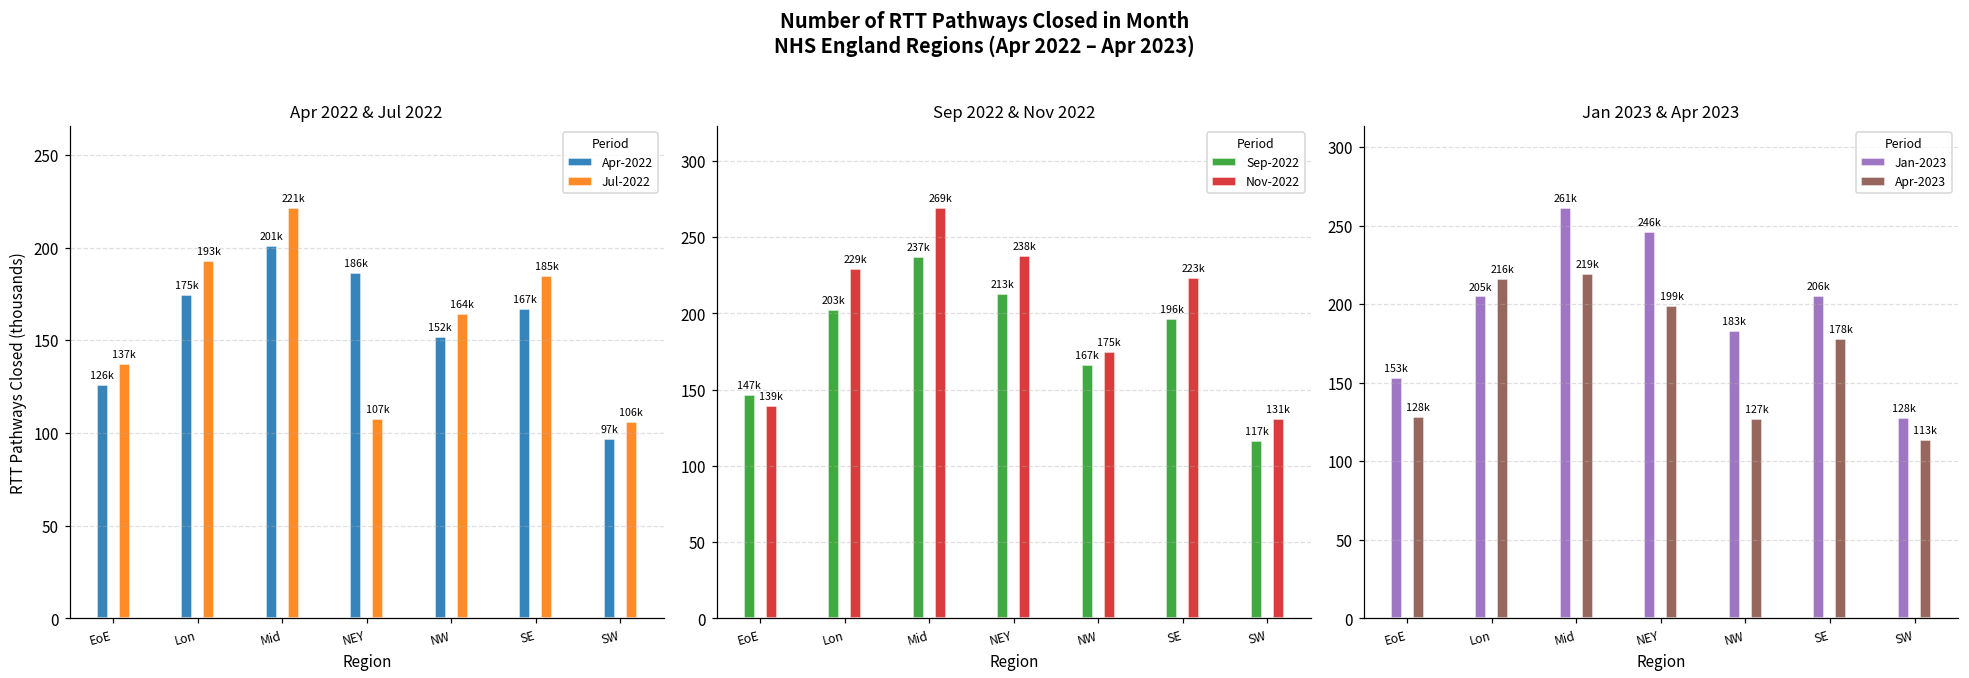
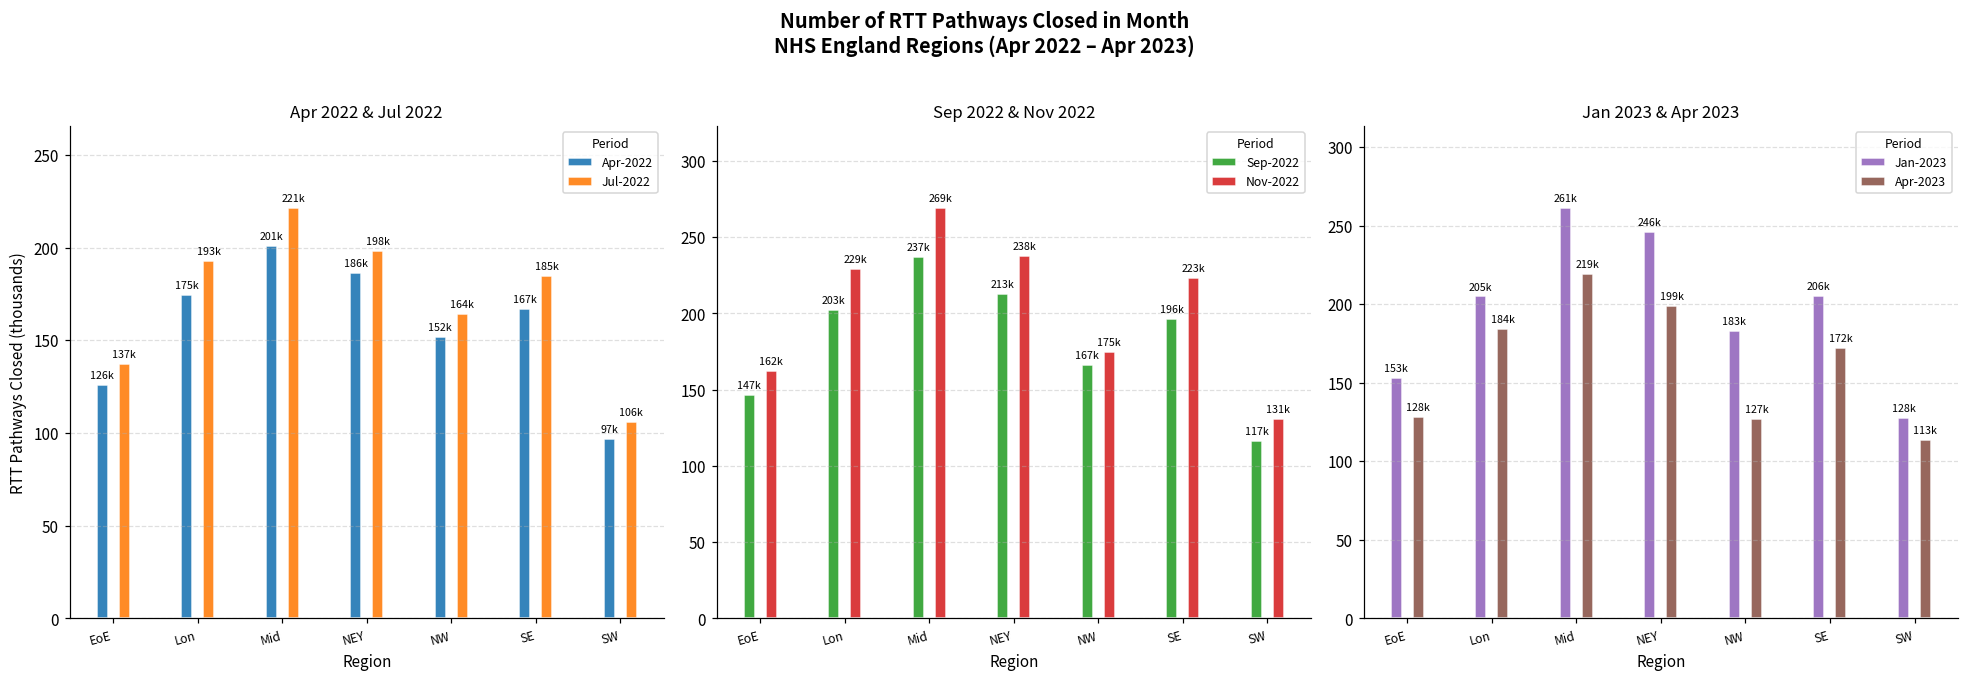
  {
    "Apr 2022 & Jul 2022": {
      "Apr-2022": {
        "EoE": "126k",
        "Lon": "175k",
        "Mid": "201k",
        "NEY": "186k",
        "NW": "152k",
        "SE": "167k",
        "SW": "97k"
      },
      "Jul-2022": {
        "EoE": "137k",
        "Lon": "193k",
        "Mid": "221k",
-       "NEY": "107k",
+       "NEY": "198k",
        "NW": "164k",
        "SE": "185k",
        "SW": "106k"
      }
    },
    "Sep 2022 & Nov 2022": {
      "Sep-2022": {
        "EoE": "147k",
        "Lon": "203k",
        "Mid": "237k",
        "NEY": "213k",
        "NW": "167k",
        "SE": "196k",
        "SW": "117k"
      },
      "Nov-2022": {
-       "EoE": "139k",
+       "EoE": "162k",
        "Lon": "229k",
        "Mid": "269k",
        "NEY": "238k",
        "NW": "175k",
        "SE": "223k",
        "SW": "131k"
      }
    },
    "Jan 2023 & Apr 2023": {
      "Jan-2023": {
        "EoE": "153k",
        "Lon": "205k",
        "Mid": "261k",
        "NEY": "246k",
        "NW": "183k",
        "SE": "206k",
        "SW": "128k"
      },
      "Apr-2023": {
        "EoE": "128k",
-       "Lon": "216k",
+       "Lon": "184k",
        "Mid": "219k",
        "NEY": "199k",
        "NW": "127k",
-       "SE": "178k",
+       "SE": "172k",
        "SW": "113k"
      }
    }
  }
